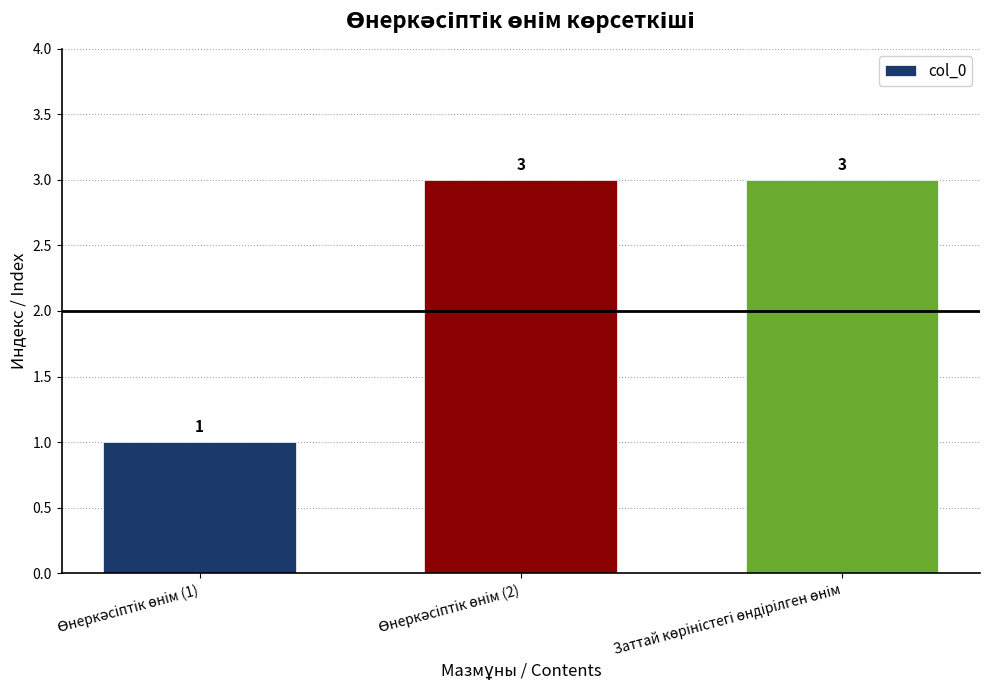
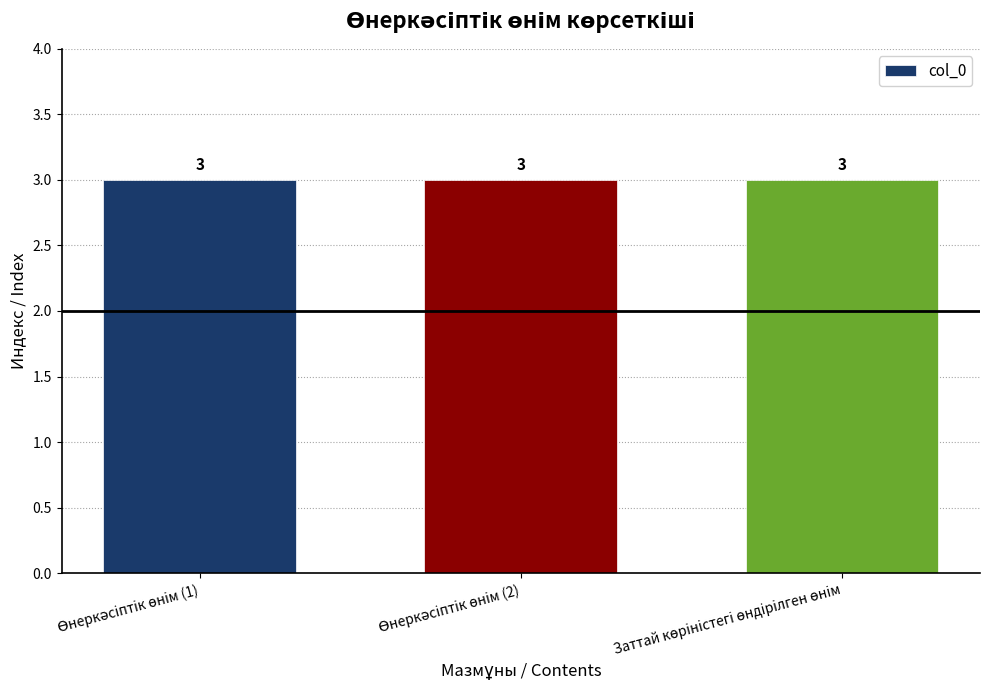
  {
-   "Өнеркәсіптік өнім (1)": 1,
+   "Өнеркәсіптік өнім (1)": 3,
    "Өнеркәсіптік өнім (2)": 3,
    "Заттай көріністегі өндірілген өнім": 3
  }
